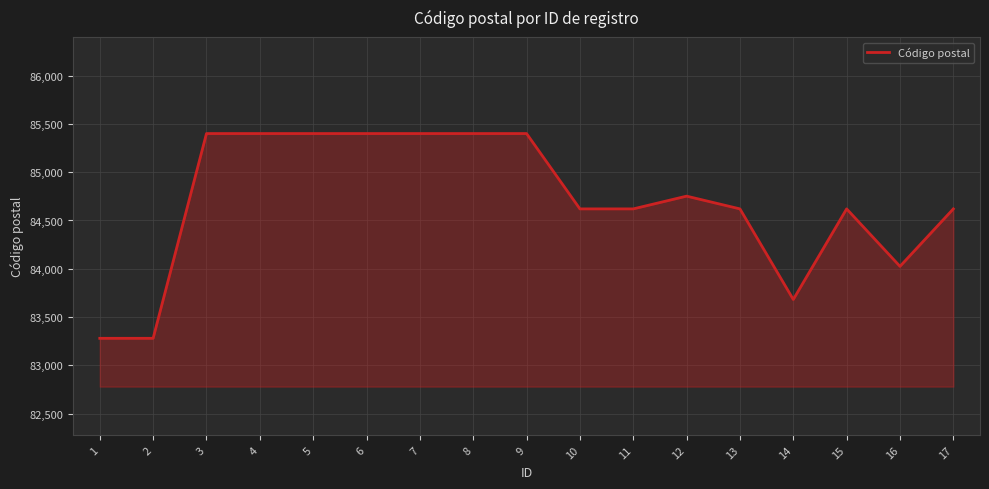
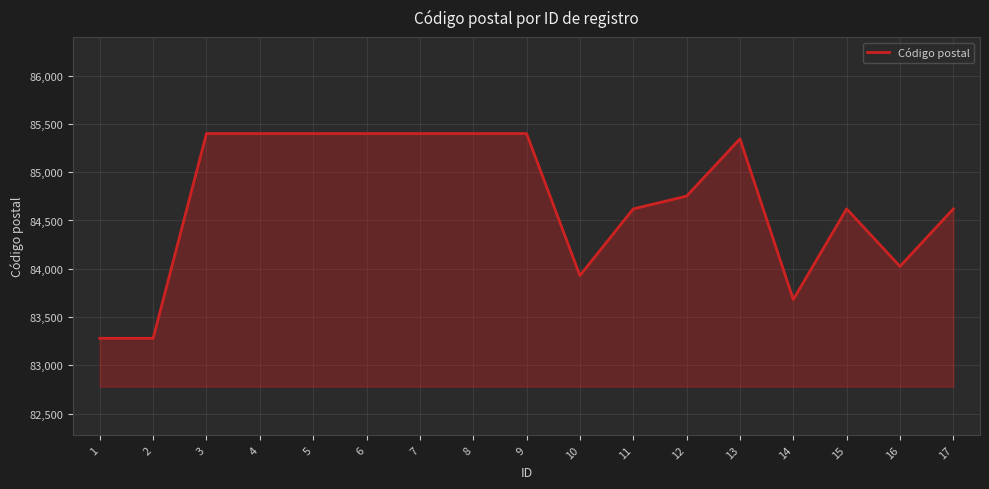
  {
    "1": "83,300",
    "2": "83,300",
    "3": "85,400",
    "4": "85,400",
    "5": "85,400",
    "6": "85,400",
    "7": "85,400",
    "8": "85,400",
    "9": "85,400",
-   "10": "84,600",
+   "10": "83,900",
    "11": "84,600",
    "12": "84,800",
-   "13": "84,600",
+   "13": "85,300",
    "14": "83,700",
    "15": "84,600",
    "16": "84,000",
    "17": "84,600"
  }
